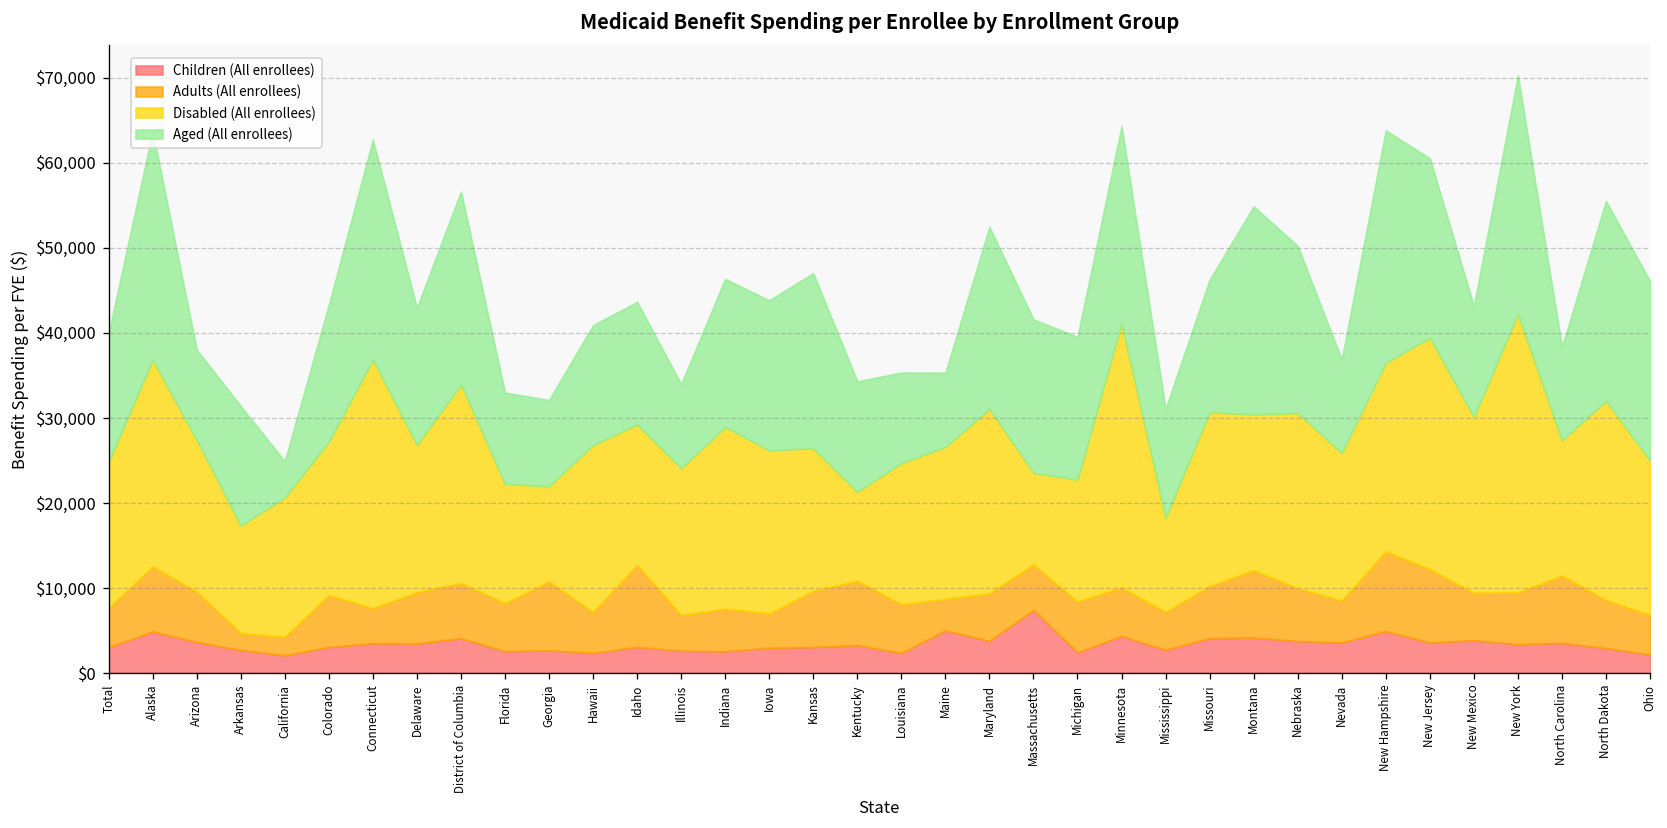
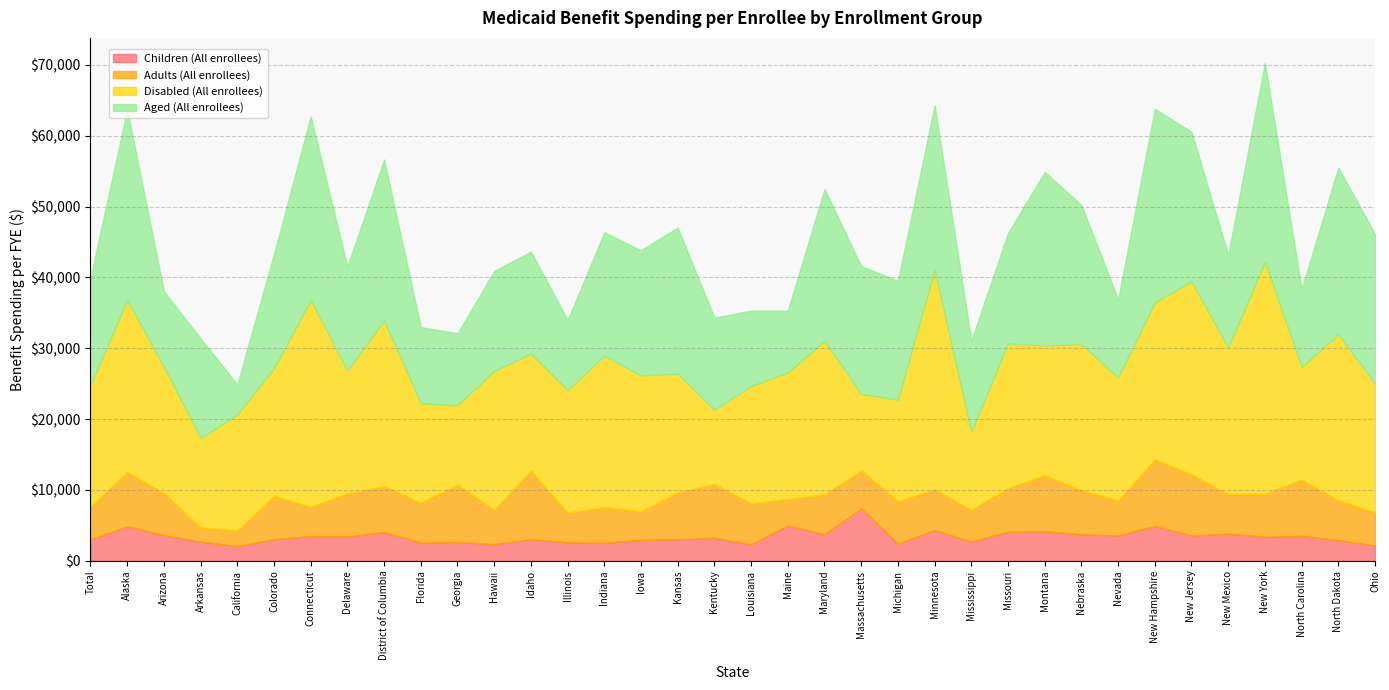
  {
    "Children (All enrollees)": {
      "Total": "$3,000",
      "Alaska": "$5,000",
      "Arizona": "$4,000",
      "Arkansas": "$3,000",
      "California": "$2,000",
      "Colorado": "$3,000",
      "Connecticut": "$3,000",
      "Delaware": "$3,000",
      "District of Columbia": "$4,000",
      "Florida": "$3,000",
      "Georgia": "$3,000",
      "Hawaii": "$2,000",
      "Idaho": "$3,000",
      "Illinois": "$3,000",
      "Indiana": "$3,000",
      "Iowa": "$3,000",
      "Kansas": "$3,000",
      "Kentucky": "$3,000",
      "Louisiana": "$2,000",
      "Maine": "$5,000",
      "Maryland": "$4,000",
      "Massachusetts": "$7,000",
      "Michigan": "$2,000",
      "Minnesota": "$4,000",
      "Mississippi": "$3,000",
      "Missouri": "$4,000",
      "Montana": "$4,000",
      "Nebraska": "$4,000",
      "Nevada": "$4,000",
      "New Hampshire": "$5,000",
      "New Jersey": "$4,000",
      "New Mexico": "$4,000",
      "New York": "$3,000",
      "North Carolina": "$4,000",
      "North Dakota": "$3,000",
      "Ohio": "$2,000"
    },
    "Aged (All enrollees)": {
      "Total": "$15,000",
      "Arizona": "$11,000",
      "Arkansas": "$14,000",
      "California": "$4,000",
      "Colorado": "$16,000",
      "Connecticut": "$26,000",
-     "Delaware": "$16,000",
+     "Delaware": "$15,000",
      "District of Columbia": "$23,000",
      "Florida": "$11,000",
      "Georgia": "$10,000",
      "Hawaii": "$14,000",
      "Idaho": "$14,000",
      "Illinois": "$10,000",
      "Indiana": "$17,000",
      "Iowa": "$18,000",
      "Kansas": "$21,000",
      "Kentucky": "$13,000",
      "Louisiana": "$11,000",
      "Maine": "$9,000",
      "Maryland": "$21,000",
      "Massachusetts": "$18,000",
      "Michigan": "$17,000",
      "Minnesota": "$23,000",
      "Mississippi": "$13,000",
      "Missouri": "$16,000",
      "Montana": "$24,000",
      "Nebraska": "$20,000",
      "Nevada": "$11,000",
      "New Hampshire": "$27,000",
      "New Jersey": "$21,000",
      "New Mexico": "$13,000",
      "New York": "$28,000",
      "North Carolina": "$11,000",
      "North Dakota": "$24,000",
      "Ohio": "$21,000"
    }
  }
